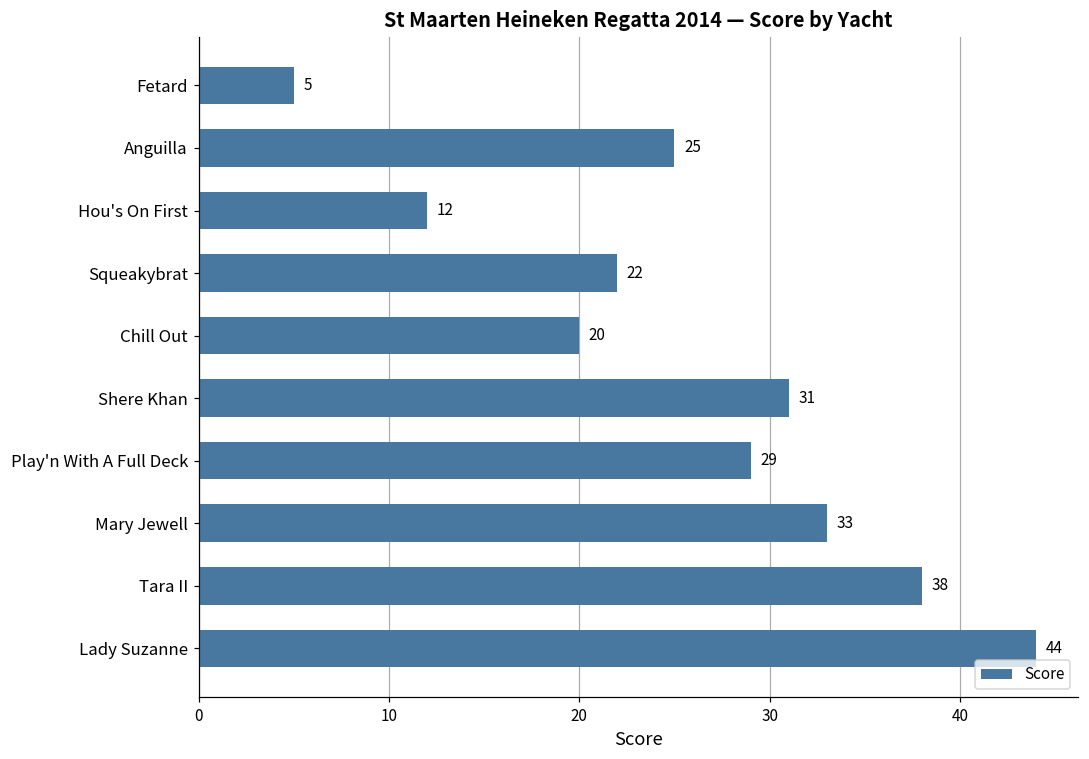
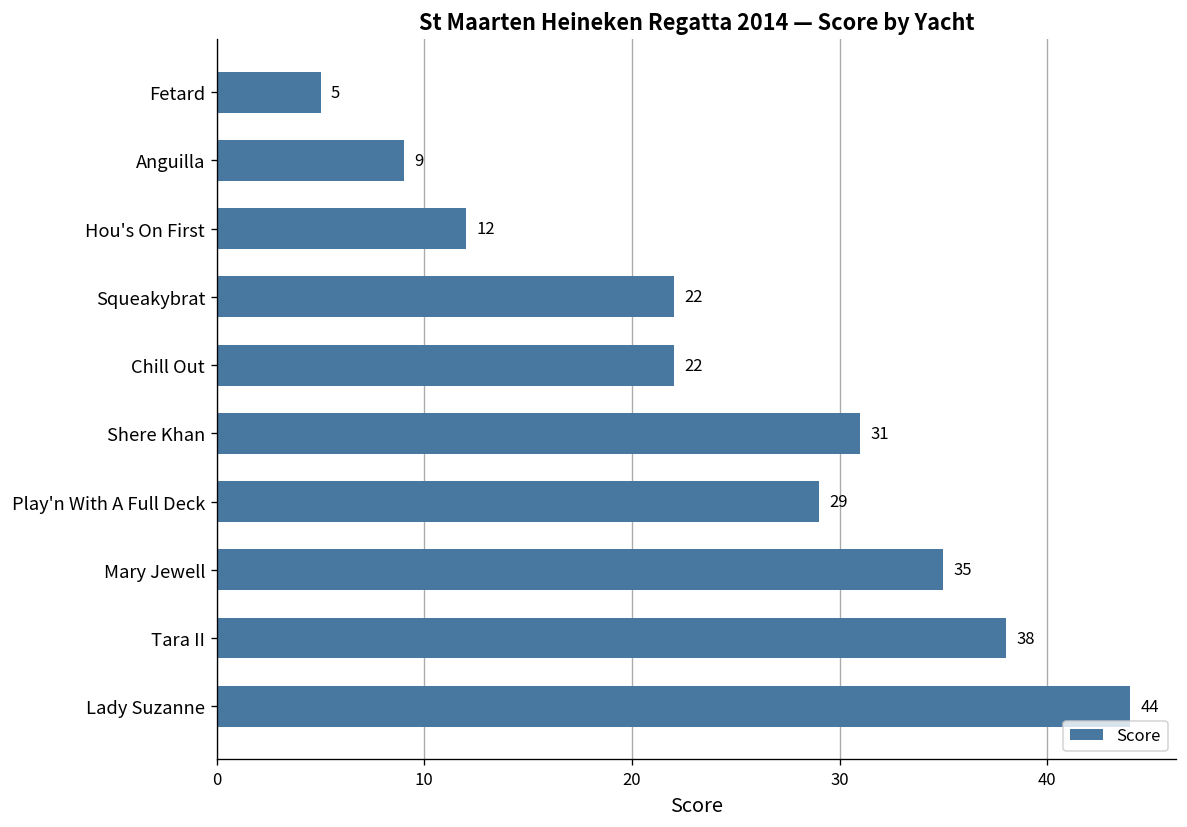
  {
    "Fetard": 5,
-   "Anguilla": 25,
+   "Anguilla": 9,
    "Hou's On First": 12,
    "Squeakybrat": 22,
-   "Chill Out": 20,
+   "Chill Out": 22,
    "Shere Khan": 31,
    "Play'n With A Full Deck": 29,
-   "Mary Jewell": 33,
+   "Mary Jewell": 35,
    "Tara II": 38,
    "Lady Suzanne": 44
  }
